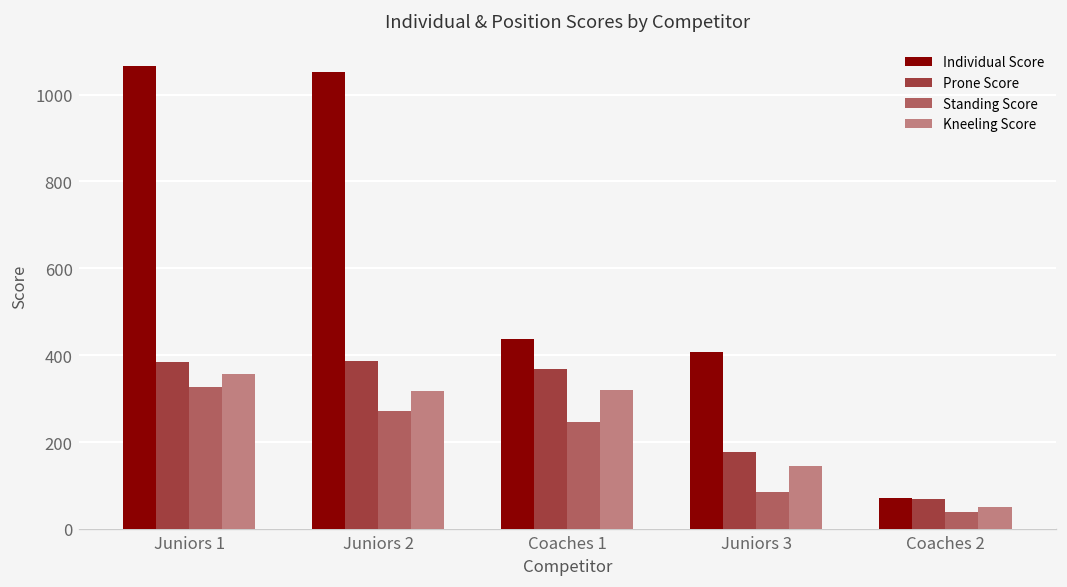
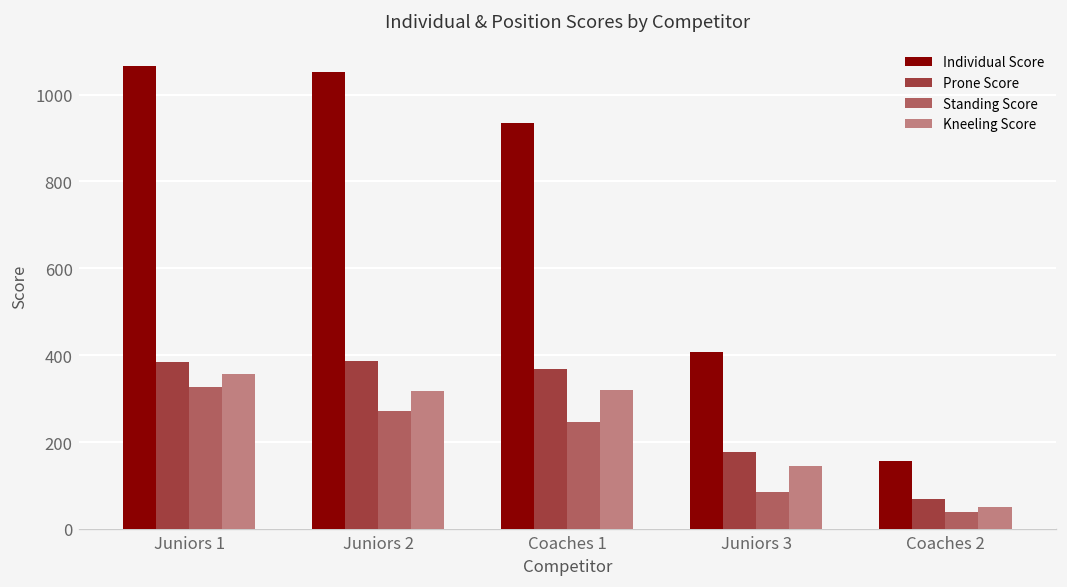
  {
    "Individual Score": {
      "Juniors 1": 1060,
      "Juniors 2": 1050,
-     "Coaches 1": 440,
+     "Coaches 1": 930,
      "Juniors 3": 410,
-     "Coaches 2": 70
+     "Coaches 2": 160
    }
  }
